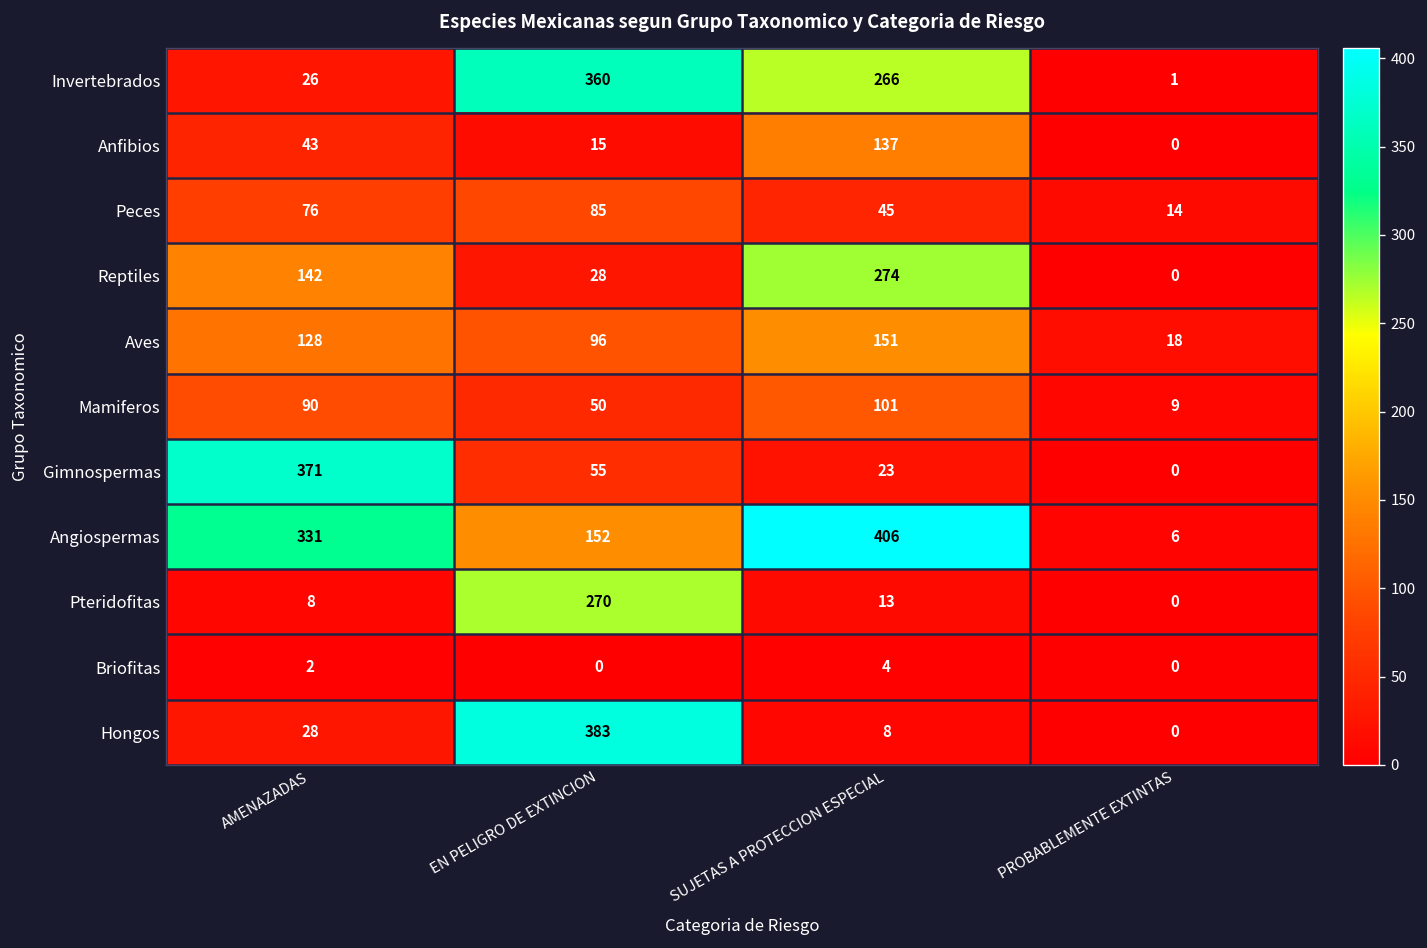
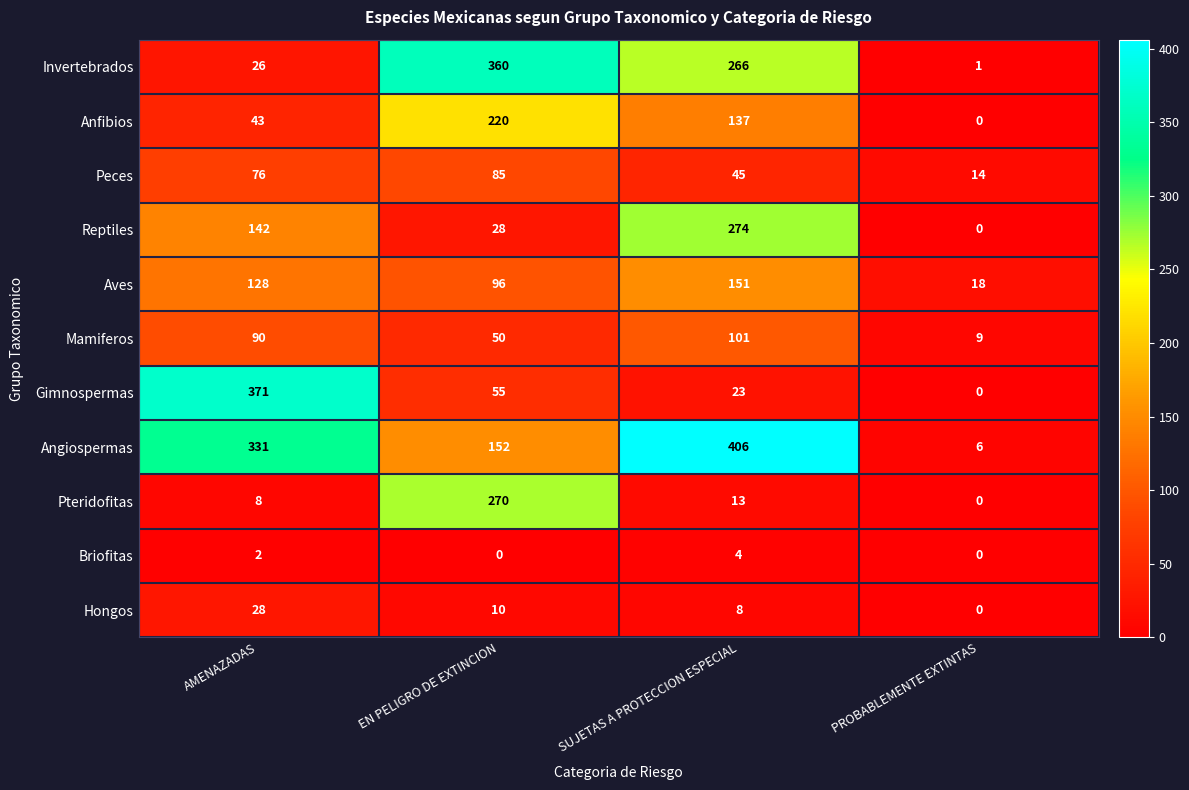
  {
    "Invertebrados": {
      "AMENAZADAS": 26,
      "EN PELIGRO DE EXTINCION": 360,
      "SUJETAS A PROTECCION ESPECIAL": 266,
      "PROBABLEMENTE EXTINTAS": 1
    },
    "Anfibios": {
      "AMENAZADAS": 43,
-     "EN PELIGRO DE EXTINCION": 15,
+     "EN PELIGRO DE EXTINCION": 220,
      "SUJETAS A PROTECCION ESPECIAL": 137,
      "PROBABLEMENTE EXTINTAS": 0
    },
    "Peces": {
      "AMENAZADAS": 76,
      "EN PELIGRO DE EXTINCION": 85,
      "SUJETAS A PROTECCION ESPECIAL": 45,
      "PROBABLEMENTE EXTINTAS": 14
    },
    "Reptiles": {
      "AMENAZADAS": 142,
      "EN PELIGRO DE EXTINCION": 28,
      "SUJETAS A PROTECCION ESPECIAL": 274,
      "PROBABLEMENTE EXTINTAS": 0
    },
    "Aves": {
      "AMENAZADAS": 128,
      "EN PELIGRO DE EXTINCION": 96,
      "SUJETAS A PROTECCION ESPECIAL": 151,
      "PROBABLEMENTE EXTINTAS": 18
    },
    "Mamiferos": {
      "AMENAZADAS": 90,
      "EN PELIGRO DE EXTINCION": 50,
      "SUJETAS A PROTECCION ESPECIAL": 101,
      "PROBABLEMENTE EXTINTAS": 9
    },
    "Gimnospermas": {
      "AMENAZADAS": 371,
      "EN PELIGRO DE EXTINCION": 55,
      "SUJETAS A PROTECCION ESPECIAL": 23,
      "PROBABLEMENTE EXTINTAS": 0
    },
    "Angiospermas": {
      "AMENAZADAS": 331,
      "EN PELIGRO DE EXTINCION": 152,
      "SUJETAS A PROTECCION ESPECIAL": 406,
      "PROBABLEMENTE EXTINTAS": 6
    },
    "Pteridofitas": {
      "AMENAZADAS": 8,
      "EN PELIGRO DE EXTINCION": 270,
      "SUJETAS A PROTECCION ESPECIAL": 13,
      "PROBABLEMENTE EXTINTAS": 0
    },
    "Briofitas": {
      "AMENAZADAS": 2,
      "EN PELIGRO DE EXTINCION": 0,
      "SUJETAS A PROTECCION ESPECIAL": 4,
      "PROBABLEMENTE EXTINTAS": 0
    },
    "Hongos": {
      "AMENAZADAS": 28,
-     "EN PELIGRO DE EXTINCION": 383,
+     "EN PELIGRO DE EXTINCION": 10,
      "SUJETAS A PROTECCION ESPECIAL": 8,
      "PROBABLEMENTE EXTINTAS": 0
    }
  }
